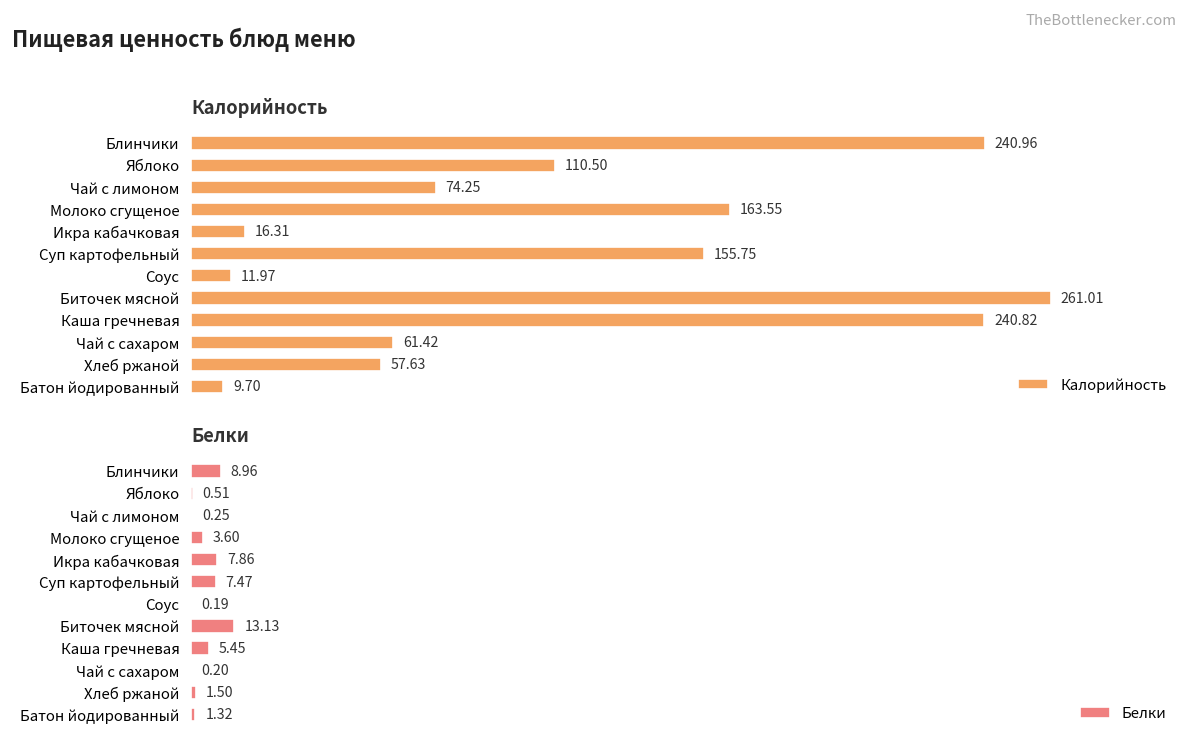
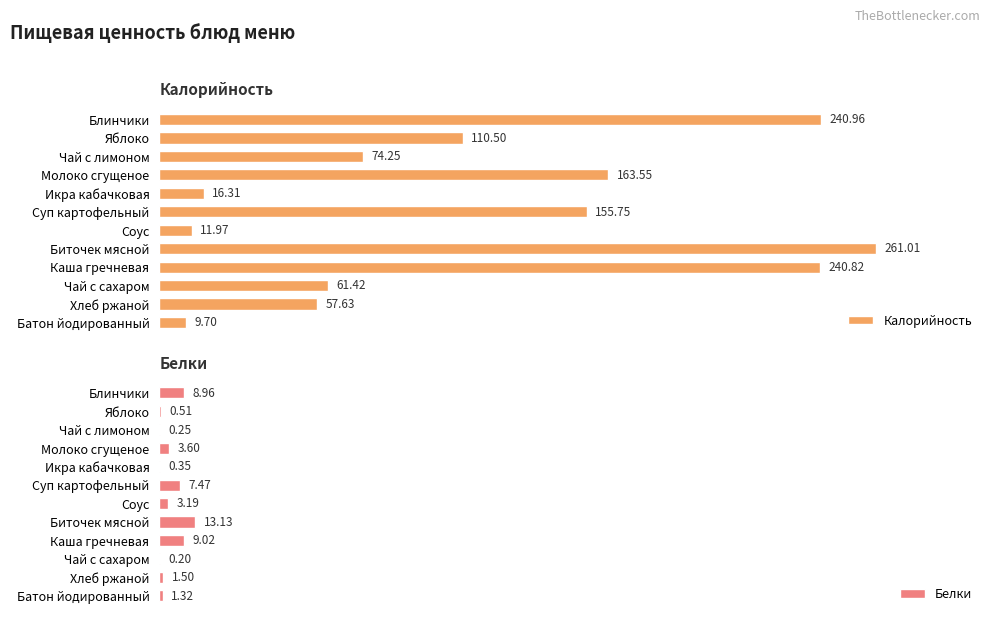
  {
    "Калорийность": {
      "Блинчики": 240.96,
      "Яблоко": 110.50,
      "Чай с лимоном": 74.25,
      "Молоко сгущеное": 163.55,
      "Икра кабачковая": 16.31,
      "Суп картофельный": 155.75,
      "Соус": 11.97,
      "Биточек мясной": 261.01,
      "Каша гречневая": 240.82,
      "Чай с сахаром": 61.42,
      "Хлеб ржаной": 57.63,
      "Батон йодированный": 9.70
    },
    "Белки": {
      "Блинчики": 8.96,
      "Яблоко": 0.51,
      "Чай с лимоном": 0.25,
      "Молоко сгущеное": 3.60,
-     "Икра кабачковая": 7.86,
+     "Икра кабачковая": 0.35,
      "Суп картофельный": 7.47,
-     "Соус": 0.19,
+     "Соус": 3.19,
      "Биточек мясной": 13.13,
-     "Каша гречневая": 5.45,
+     "Каша гречневая": 9.02,
      "Чай с сахаром": 0.20,
      "Хлеб ржаной": 1.50,
      "Батон йодированный": 1.32
    }
  }
